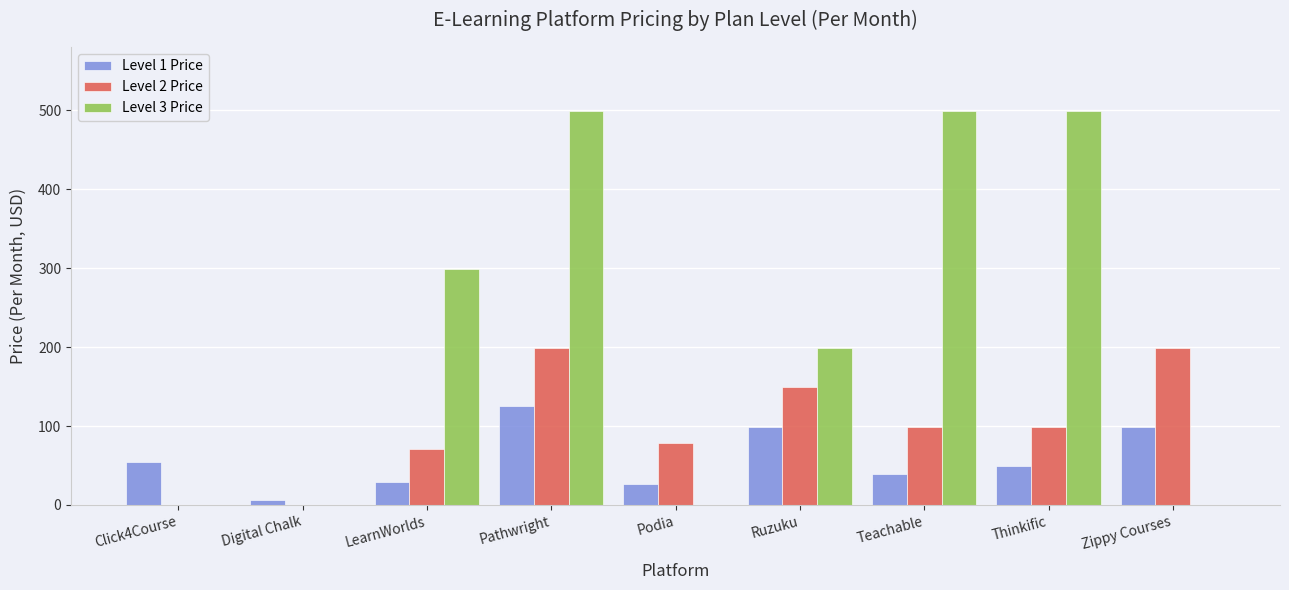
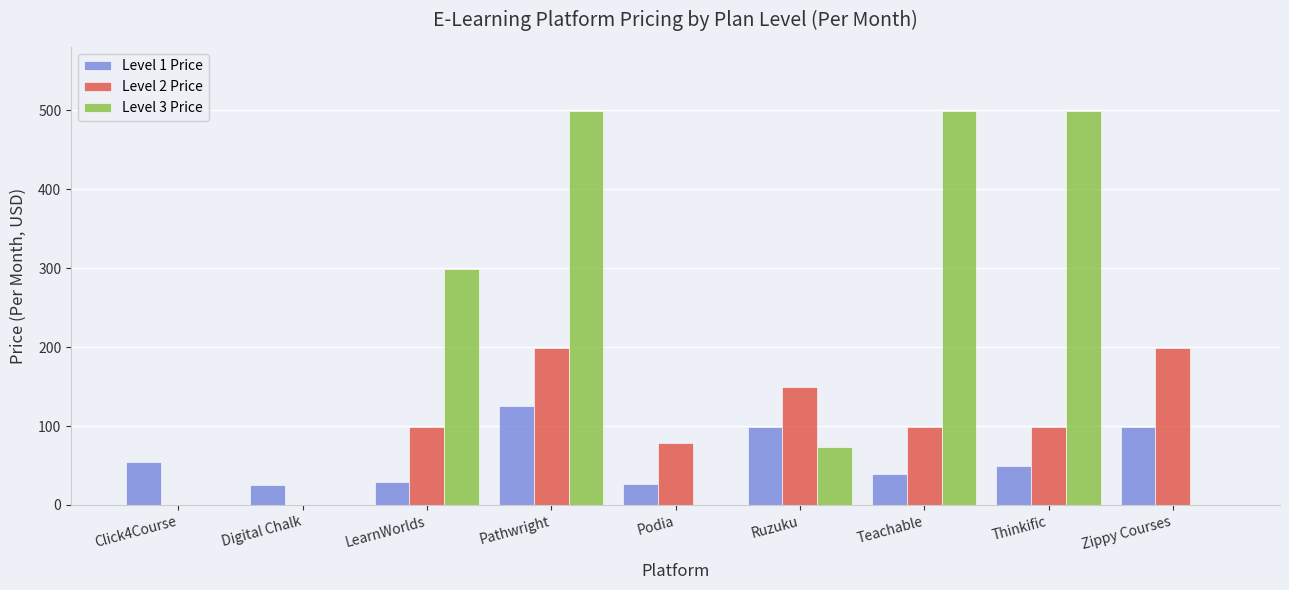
  {
    "Level 1 Price": {
      "Click4Course": 60,
-     "Digital Chalk": 10,
+     "Digital Chalk": 30,
      "LearnWorlds": 30,
      "Pathwright": 130,
      "Podia": 30,
      "Ruzuku": 100,
      "Teachable": 40,
      "Thinkific": 50,
      "Zippy Courses": 100
    },
    "Level 2 Price": {
      "Click4Course": 0,
      "Digital Chalk": 0,
-     "LearnWorlds": 70,
+     "LearnWorlds": 100,
      "Pathwright": 200,
      "Podia": 80,
      "Ruzuku": 150,
      "Teachable": 100,
      "Thinkific": 100,
      "Zippy Courses": 200
    },
    "Level 3 Price": {
      "Click4Course": 0,
      "Digital Chalk": 0,
      "LearnWorlds": 300,
      "Pathwright": 500,
      "Podia": 0,
-     "Ruzuku": 200,
+     "Ruzuku": 70,
      "Teachable": 500,
      "Thinkific": 500,
      "Zippy Courses": 0
    }
  }
